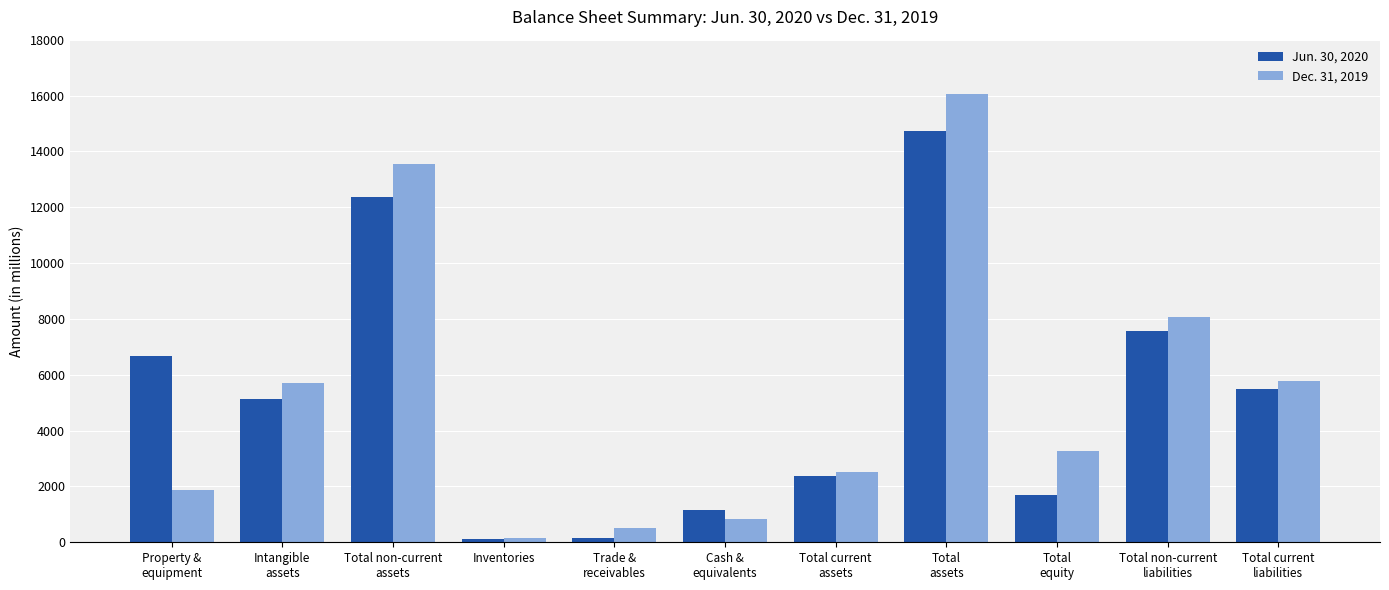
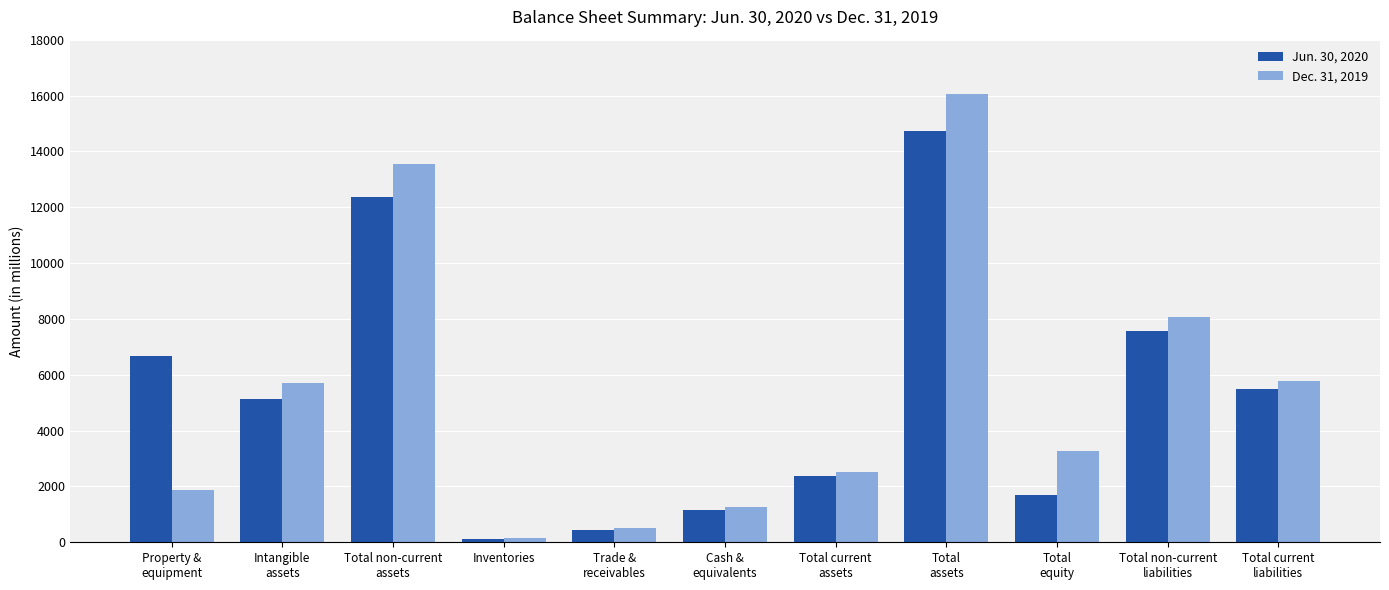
  {
    "Jun. 30, 2020": {
      "Property & equipment": 6700,
      "Intangible assets": 5100,
      "Total non-current assets": 12400,
      "Inventories": 100,
-     "Trade & receivables": 100,
+     "Trade & receivables": 400,
      "Cash & equivalents": 1200,
      "Total current assets": 2400,
      "Total assets": 14700,
      "Total equity": 1700,
      "Total non-current liabilities": 7600,
      "Total current liabilities": 5500
    },
    "Dec. 31, 2019": {
      "Property & equipment": 1900,
      "Intangible assets": 5700,
      "Total non-current assets": 13600,
      "Inventories": 200,
      "Trade & receivables": 500,
-     "Cash & equivalents": 800,
+     "Cash & equivalents": 1300,
      "Total current assets": 2500,
      "Total assets": 16100,
      "Total equity": 3300,
      "Total non-current liabilities": 8100,
      "Total current liabilities": 5800
    }
  }
